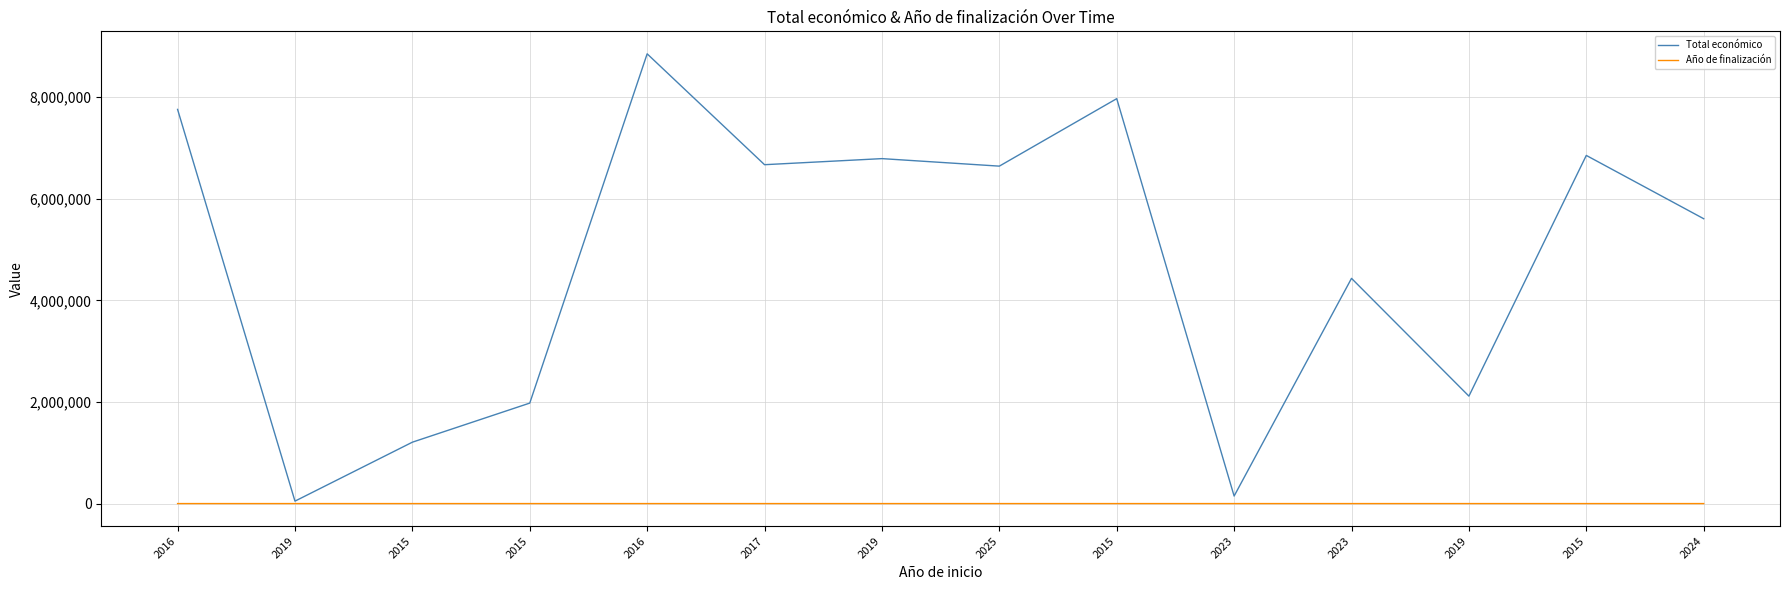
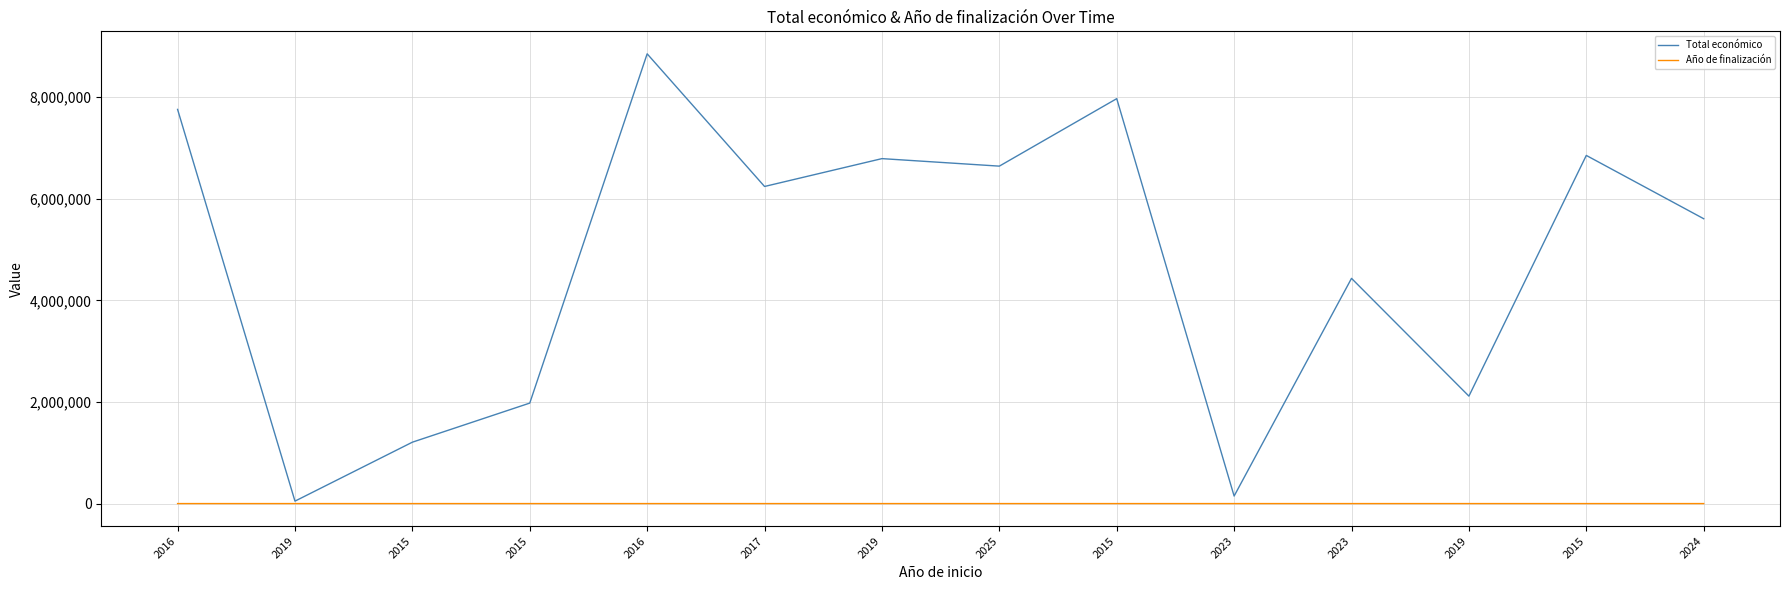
  {
    "Total económico": {
-     "2017": "6,700,000",
+     "2017": "6,200,000",
      "2025": "6,600,000",
      "2024": "5,600,000"
    },
    "Año de finalización": {
      "2017": "0",
      "2025": "0",
      "2024": "0"
    }
  }
